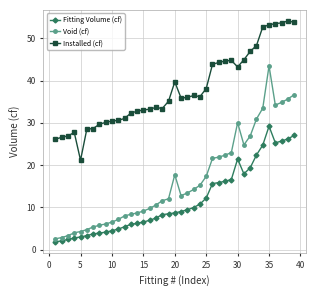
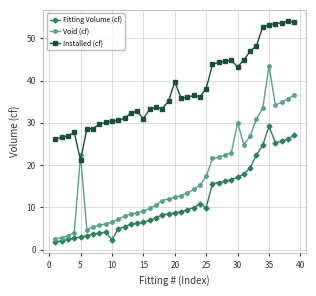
  {
    "Fitting Volume (cf)": {
      "5": 3,
-     "10": 4,
+     "10": 2,
      "15": 7,
      "20": 9,
-     "25": 12,
-     "30": 21,
+     "25": 10,
+     "30": 17,
      "35": 29
    },
    "Void (cf)": {
-     "5": 4,
+     "5": 22,
      "10": 7,
      "15": 9,
-     "20": 18,
+     "20": 12,
      "25": 17,
      "30": 30,
      "35": 43
    },
    "Installed (cf)": {
      "5": 21,
      "10": 30,
-     "15": 33,
+     "15": 31,
      "20": 40,
      "25": 38,
      "30": 43,
      "35": 53
    }
  }
